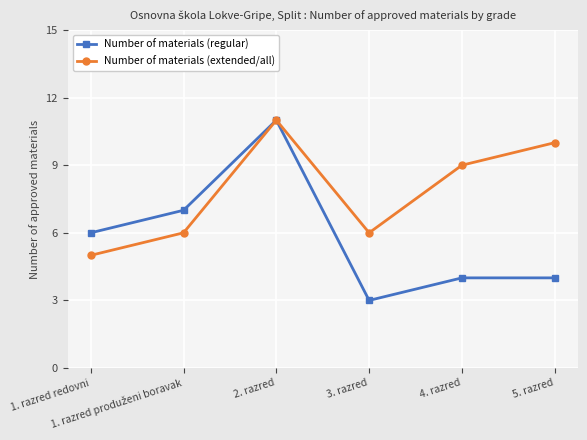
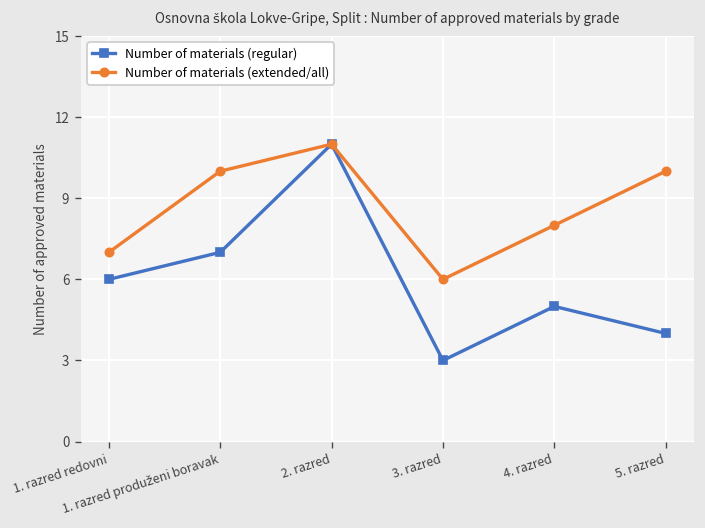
  {
    "Number of materials (regular)": {
      "1. razred redovni": 6,
      "1. razred produženi boravak": 7,
      "3. razred": 3,
-     "4. razred": 4,
+     "4. razred": 5,
      "5. razred": 4
    },
    "Number of materials (extended/all)": {
-     "1. razred redovni": 5,
-     "1. razred produženi boravak": 6,
+     "1. razred redovni": 7,
+     "1. razred produženi boravak": 10,
      "3. razred": 6,
-     "4. razred": 9,
+     "4. razred": 8,
      "5. razred": 10
    }
  }
